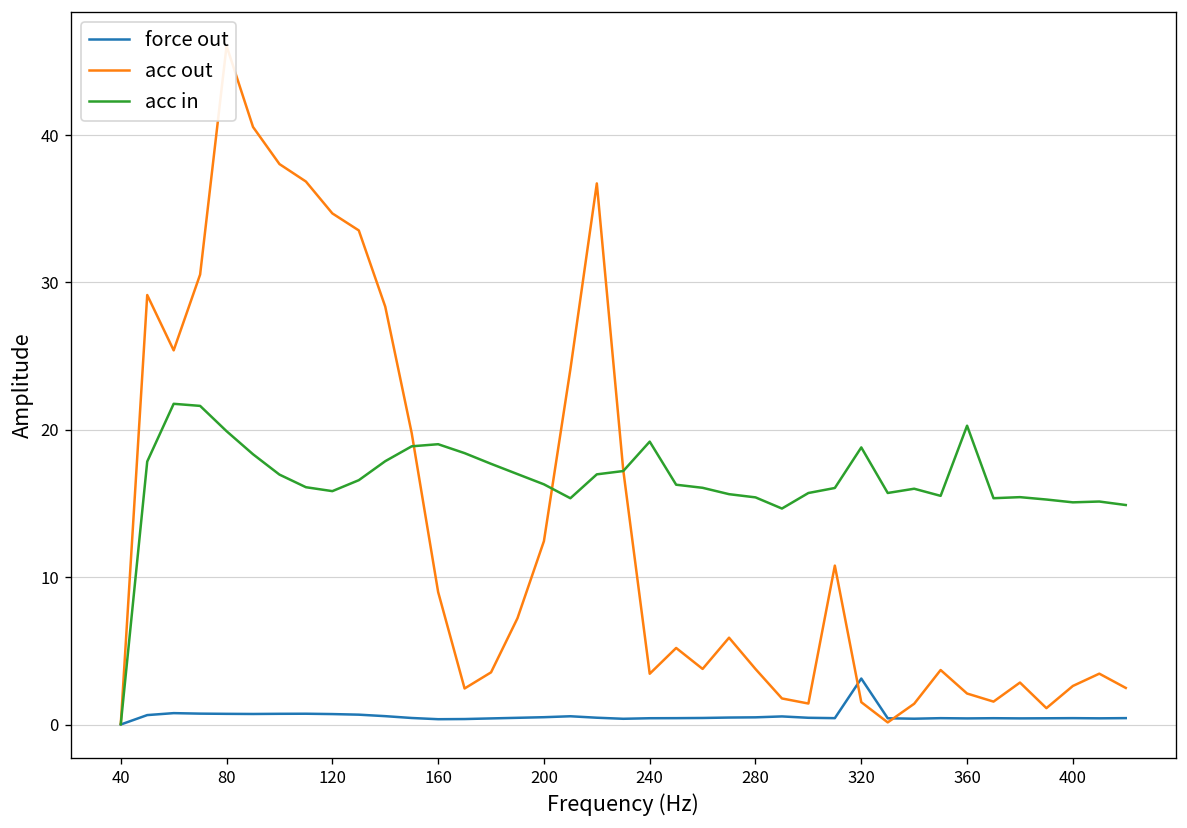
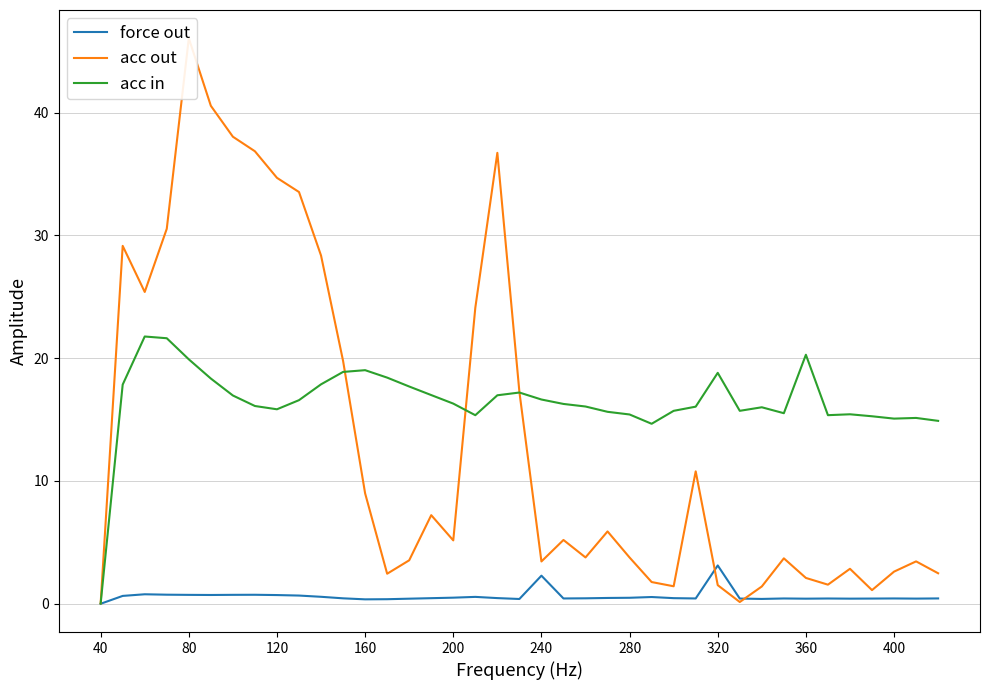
  {
    "force out": {
      "80": 0.7,
      "120": 0.7,
      "160": 0.4,
      "200": 0.5,
-     "240": 0.4,
+     "240": 2.3,
      "280": 0.5,
      "320": 3.1,
      "360": 0.4,
      "400": 0.4
    },
    "acc out": {
      "120": 34.7,
      "160": 9.0,
-     "200": 12.4,
+     "200": 5.2,
      "240": 3.4,
      "280": 3.8,
      "320": 1.5,
      "360": 2.1,
      "400": 2.6
    },
    "acc in": {
      "80": 19.9,
      "120": 15.8,
      "160": 19.0,
      "200": 16.3,
-     "240": 19.2,
+     "240": 16.6,
      "280": 15.4,
      "320": 18.8,
      "360": 20.3,
      "400": 15.1
    }
  }
